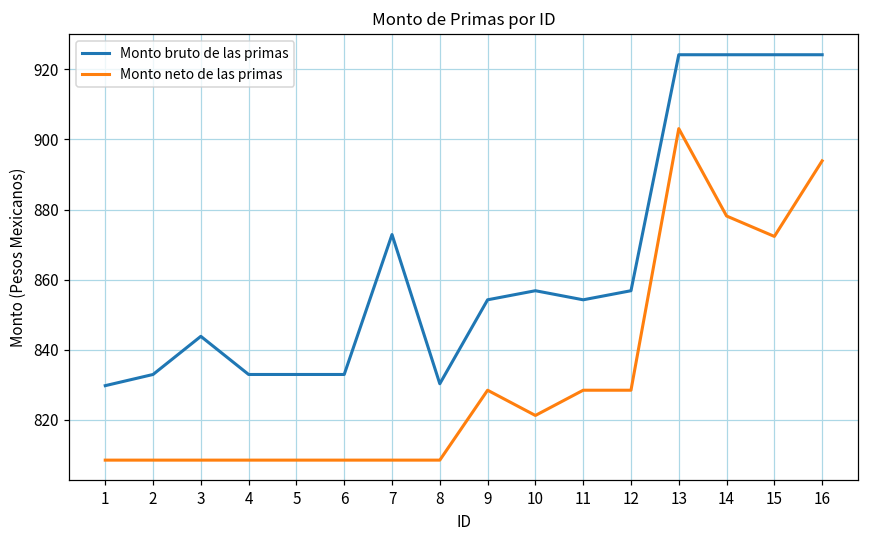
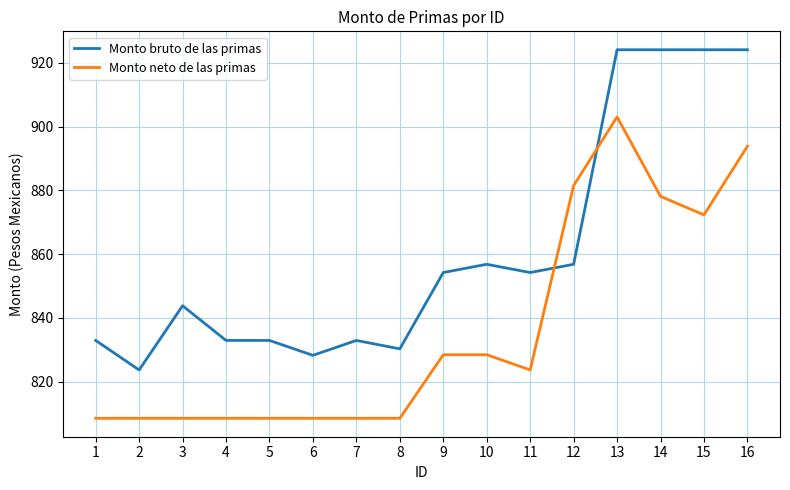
  {
    "Monto bruto de las primas": {
-     "1": 830,
-     "2": 833,
+     "1": 833,
+     "2": 824,
      "3": 844,
      "4": 833,
      "5": 833,
-     "6": 833,
-     "7": 873,
+     "6": 828,
+     "7": 833,
      "8": 830,
      "9": 854,
      "10": 857,
      "11": 854,
      "12": 857,
      "13": 924,
      "14": 924,
      "15": 924,
      "16": 924
    },
    "Monto neto de las primas": {
      "1": 809,
      "2": 809,
      "3": 809,
      "4": 809,
      "5": 809,
      "6": 809,
      "7": 809,
      "8": 809,
      "9": 828,
-     "10": 821,
-     "11": 828,
-     "12": 828,
+     "10": 828,
+     "11": 824,
+     "12": 882,
      "13": 903,
      "14": 878,
      "15": 872,
      "16": 894
    }
  }
